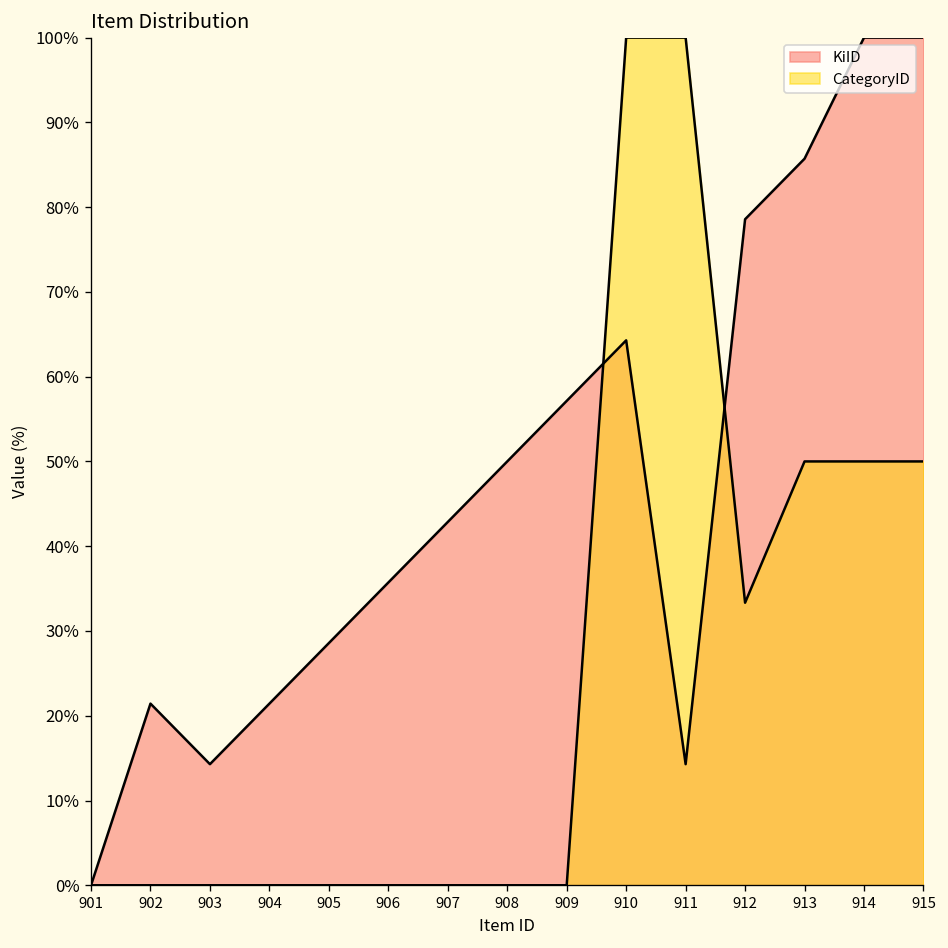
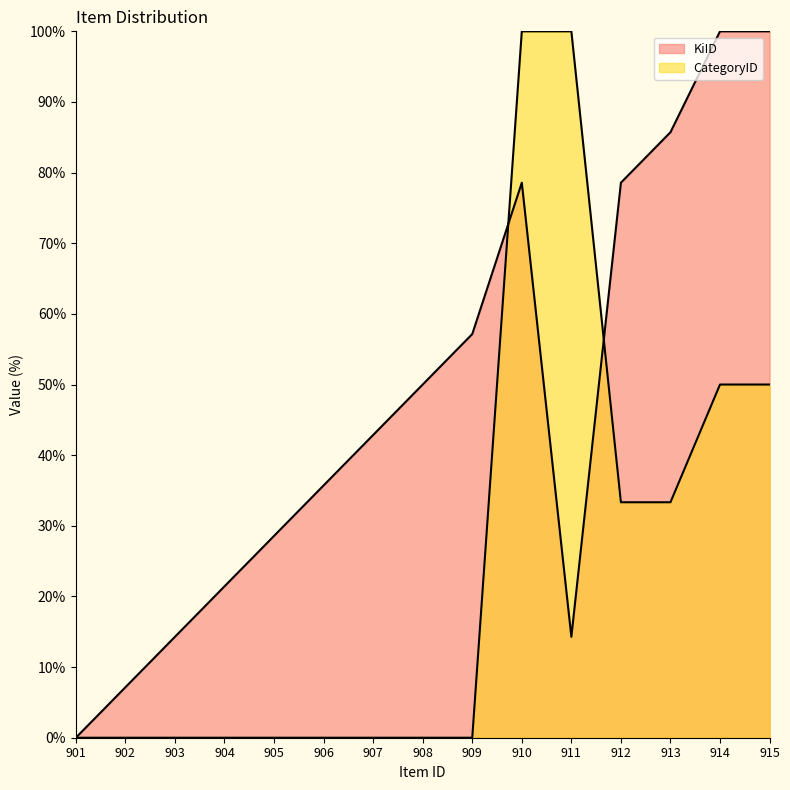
  {
    "KiID": {
-     "902": "21%",
+     "902": "7%",
      "903": "14%",
      "904": "21%",
      "905": "29%",
      "906": "36%",
      "907": "43%",
      "908": "50%",
      "909": "57%",
-     "910": "64%",
+     "910": "79%",
      "911": "14%",
      "912": "79%",
      "913": "86%",
      "914": "100%",
      "915": "100%"
    },
    "CategoryID": {
      "902": "0%",
      "903": "0%",
      "904": "0%",
      "905": "0%",
      "906": "0%",
      "907": "0%",
      "908": "0%",
      "909": "0%",
      "910": "100%",
      "911": "100%",
      "912": "33%",
-     "913": "50%",
+     "913": "33%",
      "914": "50%",
      "915": "50%"
    }
  }
